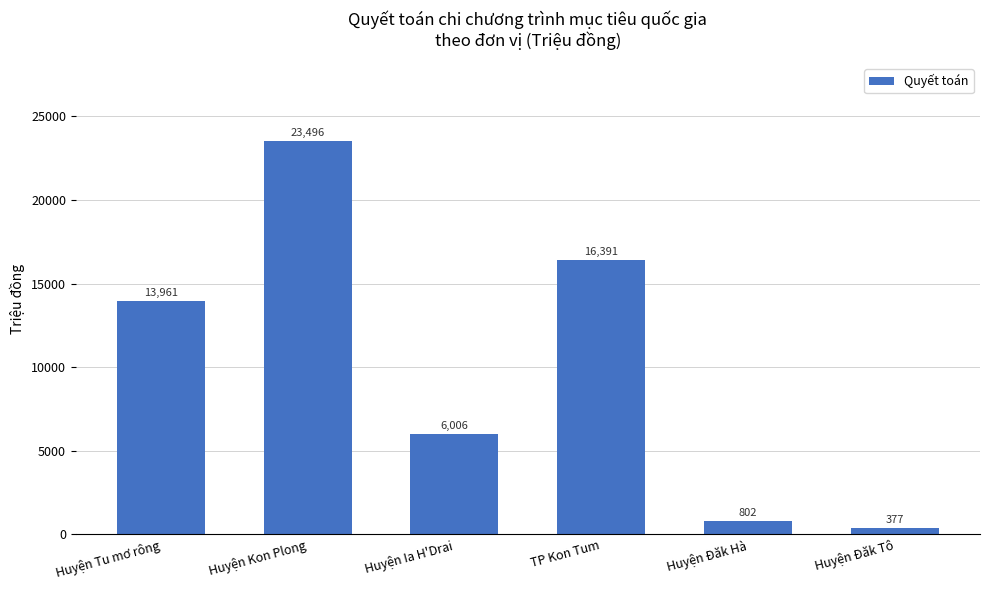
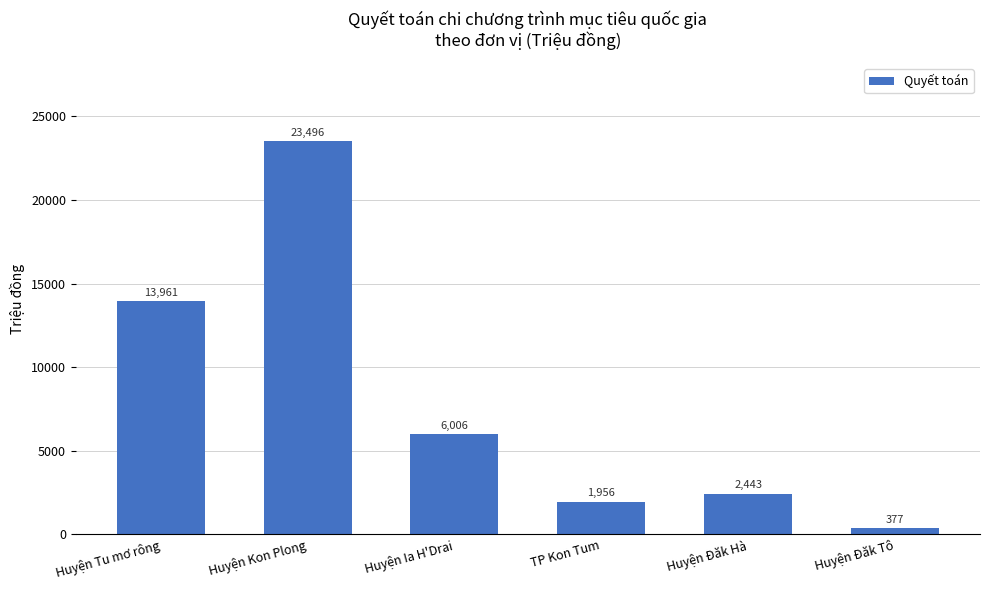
  {
    "Huyện Tu mơ rông": "13,961",
    "Huyện Kon Plong": "23,496",
    "Huyện Ia H'Drai": "6,006",
-   "TP Kon Tum": "16,391",
-   "Huyện Đăk Hà": "802",
+   "TP Kon Tum": "1,956",
+   "Huyện Đăk Hà": "2,443",
    "Huyện Đăk Tô": "377"
  }
